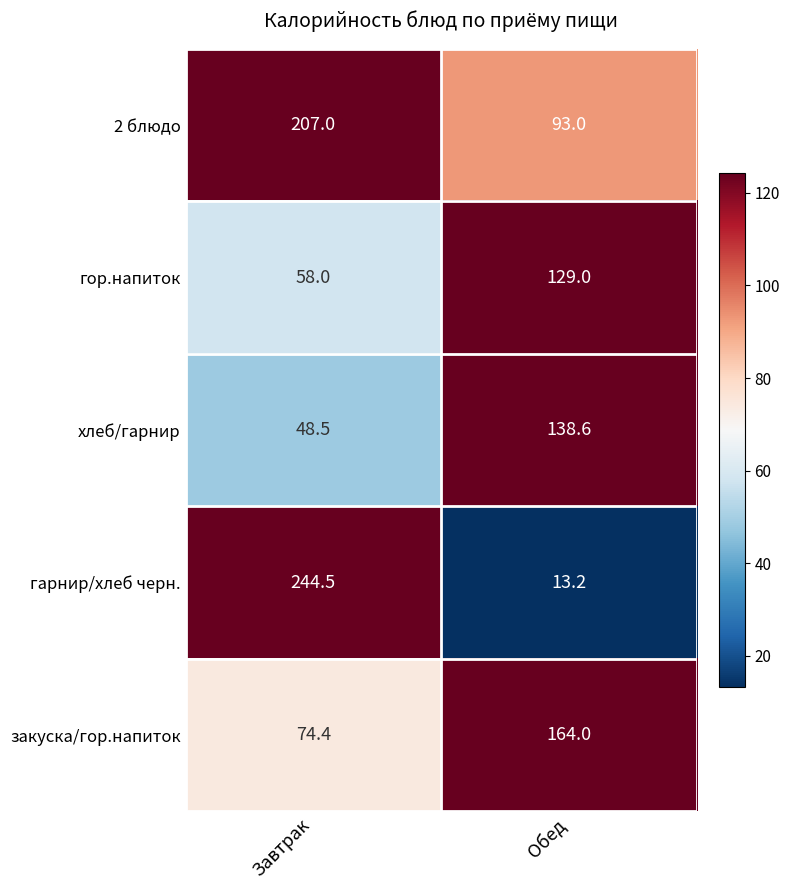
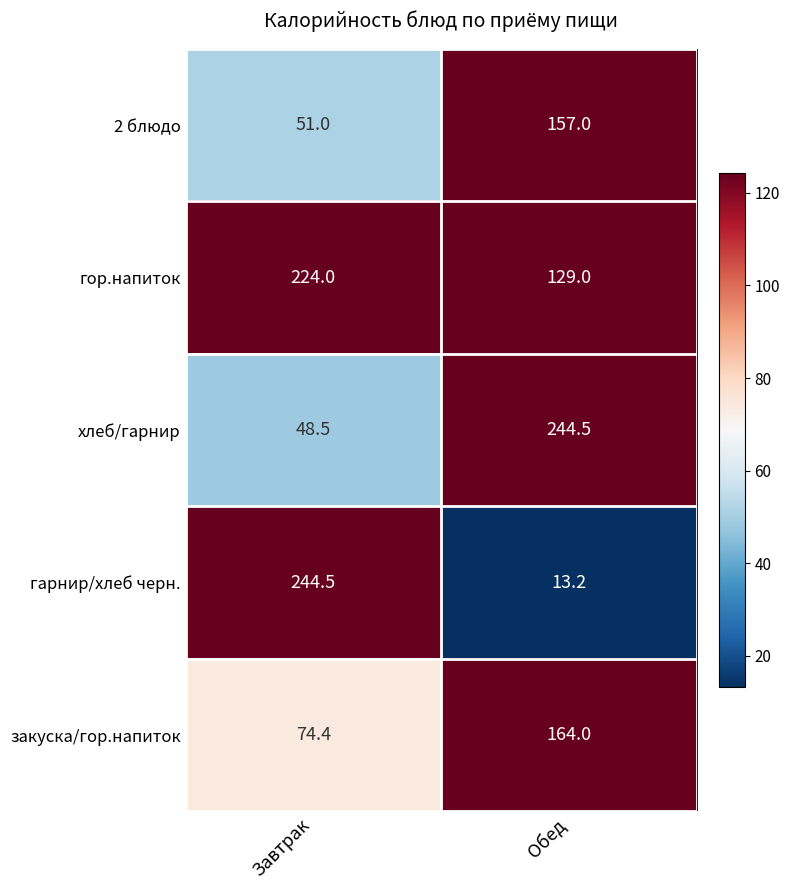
  {
    "2 блюдо": {
-     "Завтрак": 207.0,
-     "Обед": 93.0
+     "Завтрак": 51.0,
+     "Обед": 157.0
    },
    "гор.напиток": {
-     "Завтрак": 58.0,
+     "Завтрак": 224.0,
      "Обед": 129.0
    },
    "хлеб/гарнир": {
      "Завтрак": 48.5,
-     "Обед": 138.6
+     "Обед": 244.5
    },
    "гарнир/хлеб черн.": {
      "Завтрак": 244.5,
      "Обед": 13.2
    },
    "закуска/гор.напиток": {
      "Завтрак": 74.4,
      "Обед": 164.0
    }
  }
